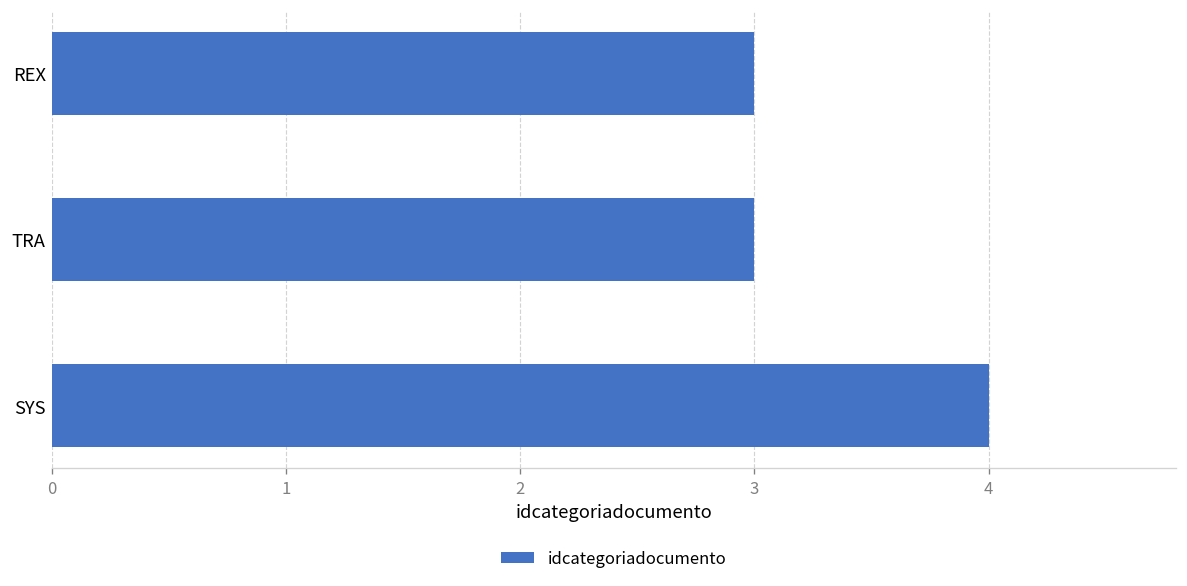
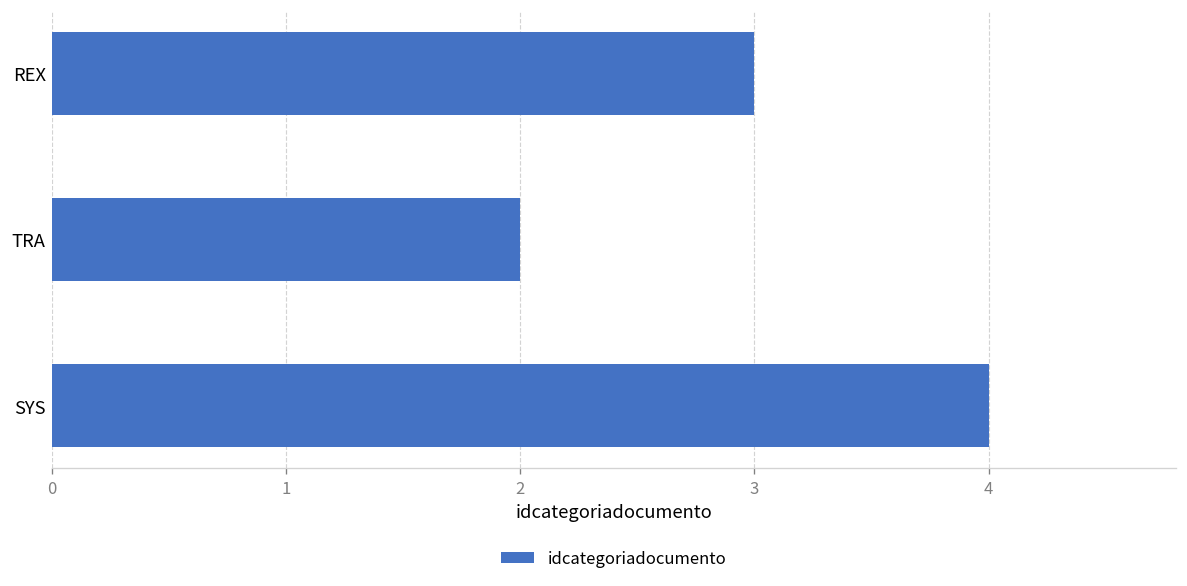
  {
    "REX": 3,
-   "TRA": 3,
+   "TRA": 2,
    "SYS": 4
  }
